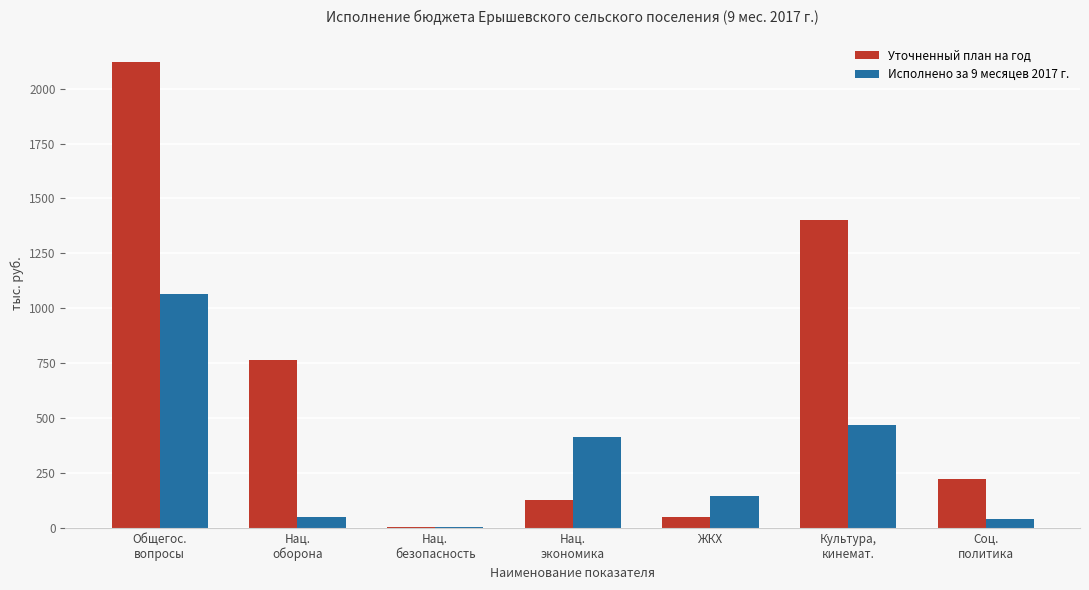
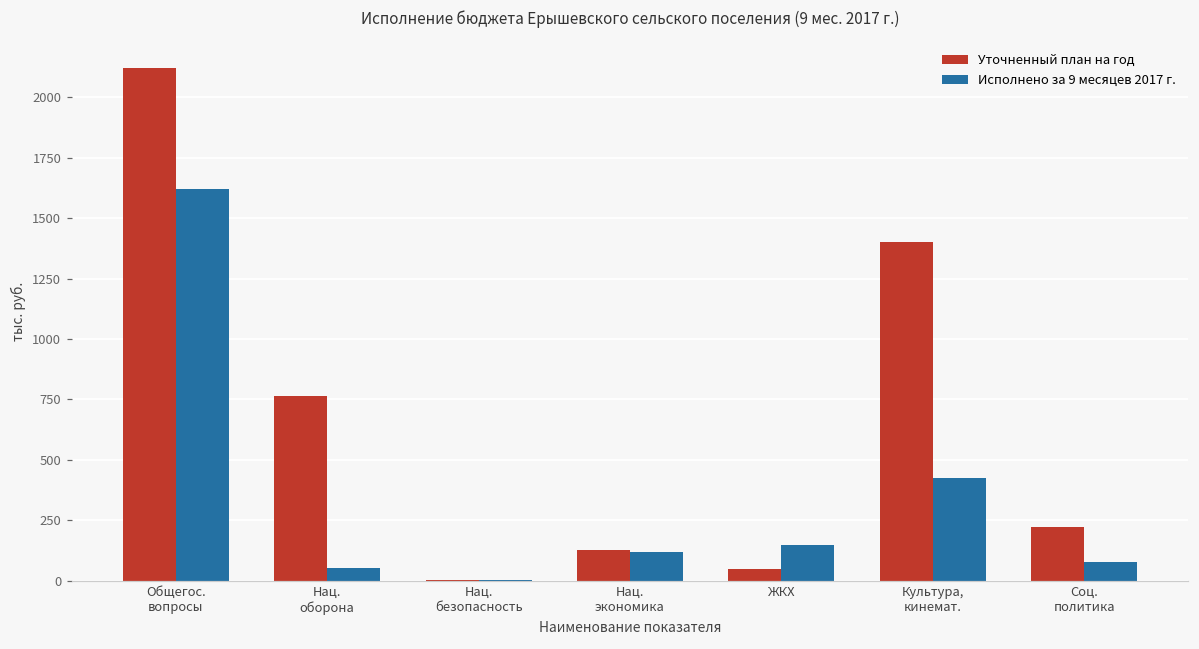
  {
    "Уточненный план на год": {
      "Общегос. вопросы": 2120,
      "Нац. оборона": 760,
      "Нац. экономика": 130,
      "ЖКХ": 50,
      "Культура, кинемат.": 1400,
      "Соц. политика": 220
    },
    "Исполнено за 9 месяцев 2017 г.": {
-     "Общегос. вопросы": 1060,
+     "Общегос. вопросы": 1620,
      "Нац. оборона": 50,
-     "Нац. экономика": 410,
+     "Нац. экономика": 120,
      "ЖКХ": 150,
-     "Культура, кинемат.": 470,
-     "Соц. политика": 40
+     "Культура, кинемат.": 430,
+     "Соц. политика": 80
    }
  }
